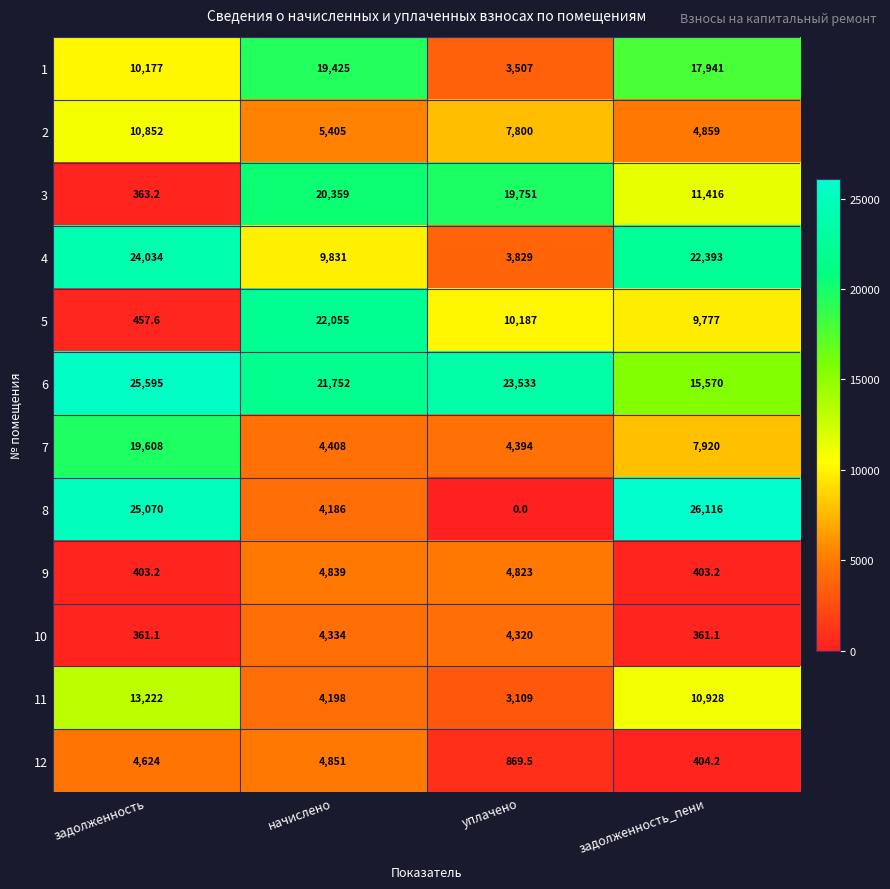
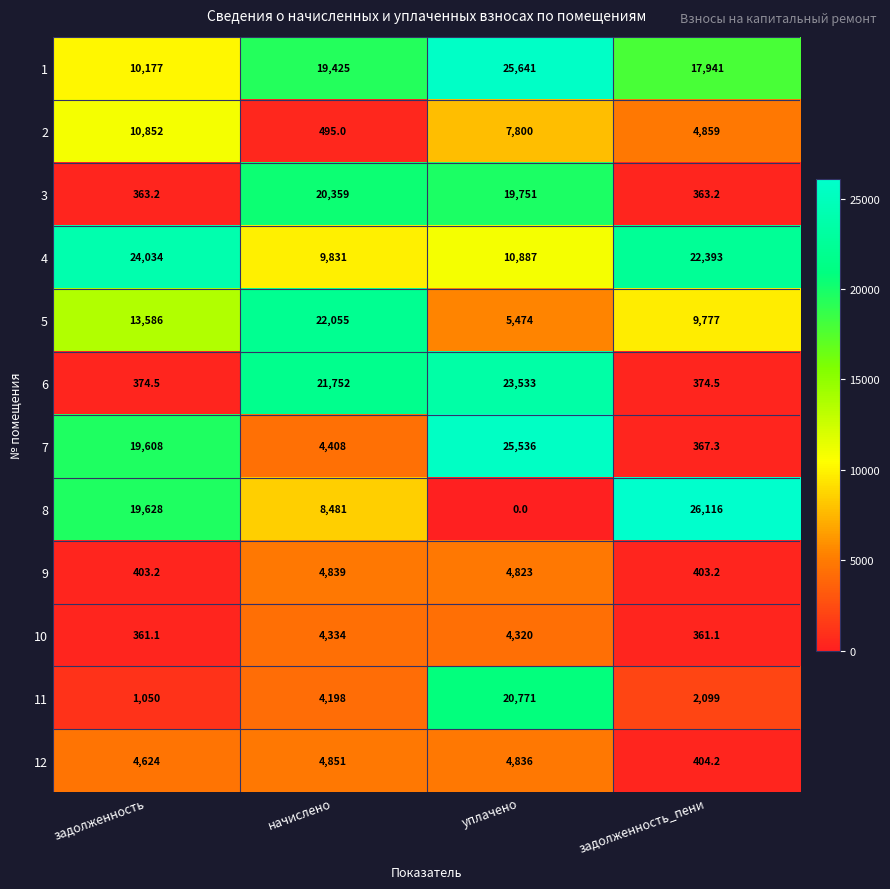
  {
    "1": {
      "задолженность": "10,177",
      "начислено": "19,425",
-     "уплачено": "3,507",
+     "уплачено": "25,641",
      "задолженность_пени": "17,941"
    },
    "2": {
      "задолженность": "10,852",
-     "начислено": "5,405",
+     "начислено": "495.0",
      "уплачено": "7,800",
      "задолженность_пени": "4,859"
    },
    "3": {
      "задолженность": "363.2",
      "начислено": "20,359",
      "уплачено": "19,751",
-     "задолженность_пени": "11,416"
+     "задолженность_пени": "363.2"
    },
    "4": {
      "задолженность": "24,034",
      "начислено": "9,831",
-     "уплачено": "3,829",
+     "уплачено": "10,887",
      "задолженность_пени": "22,393"
    },
    "5": {
-     "задолженность": "457.6",
+     "задолженность": "13,586",
      "начислено": "22,055",
-     "уплачено": "10,187",
+     "уплачено": "5,474",
      "задолженность_пени": "9,777"
    },
    "6": {
-     "задолженность": "25,595",
+     "задолженность": "374.5",
      "начислено": "21,752",
      "уплачено": "23,533",
-     "задолженность_пени": "15,570"
+     "задолженность_пени": "374.5"
    },
    "7": {
      "задолженность": "19,608",
      "начислено": "4,408",
-     "уплачено": "4,394",
-     "задолженность_пени": "7,920"
+     "уплачено": "25,536",
+     "задолженность_пени": "367.3"
    },
    "8": {
-     "задолженность": "25,070",
-     "начислено": "4,186",
+     "задолженность": "19,628",
+     "начислено": "8,481",
      "уплачено": "0.0",
      "задолженность_пени": "26,116"
    },
    "9": {
      "задолженность": "403.2",
      "начислено": "4,839",
      "уплачено": "4,823",
      "задолженность_пени": "403.2"
    },
    "10": {
      "задолженность": "361.1",
      "начислено": "4,334",
      "уплачено": "4,320",
      "задолженность_пени": "361.1"
    },
    "11": {
-     "задолженность": "13,222",
+     "задолженность": "1,050",
      "начислено": "4,198",
-     "уплачено": "3,109",
-     "задолженность_пени": "10,928"
+     "уплачено": "20,771",
+     "задолженность_пени": "2,099"
    },
    "12": {
      "задолженность": "4,624",
      "начислено": "4,851",
-     "уплачено": "869.5",
+     "уплачено": "4,836",
      "задолженность_пени": "404.2"
    }
  }
